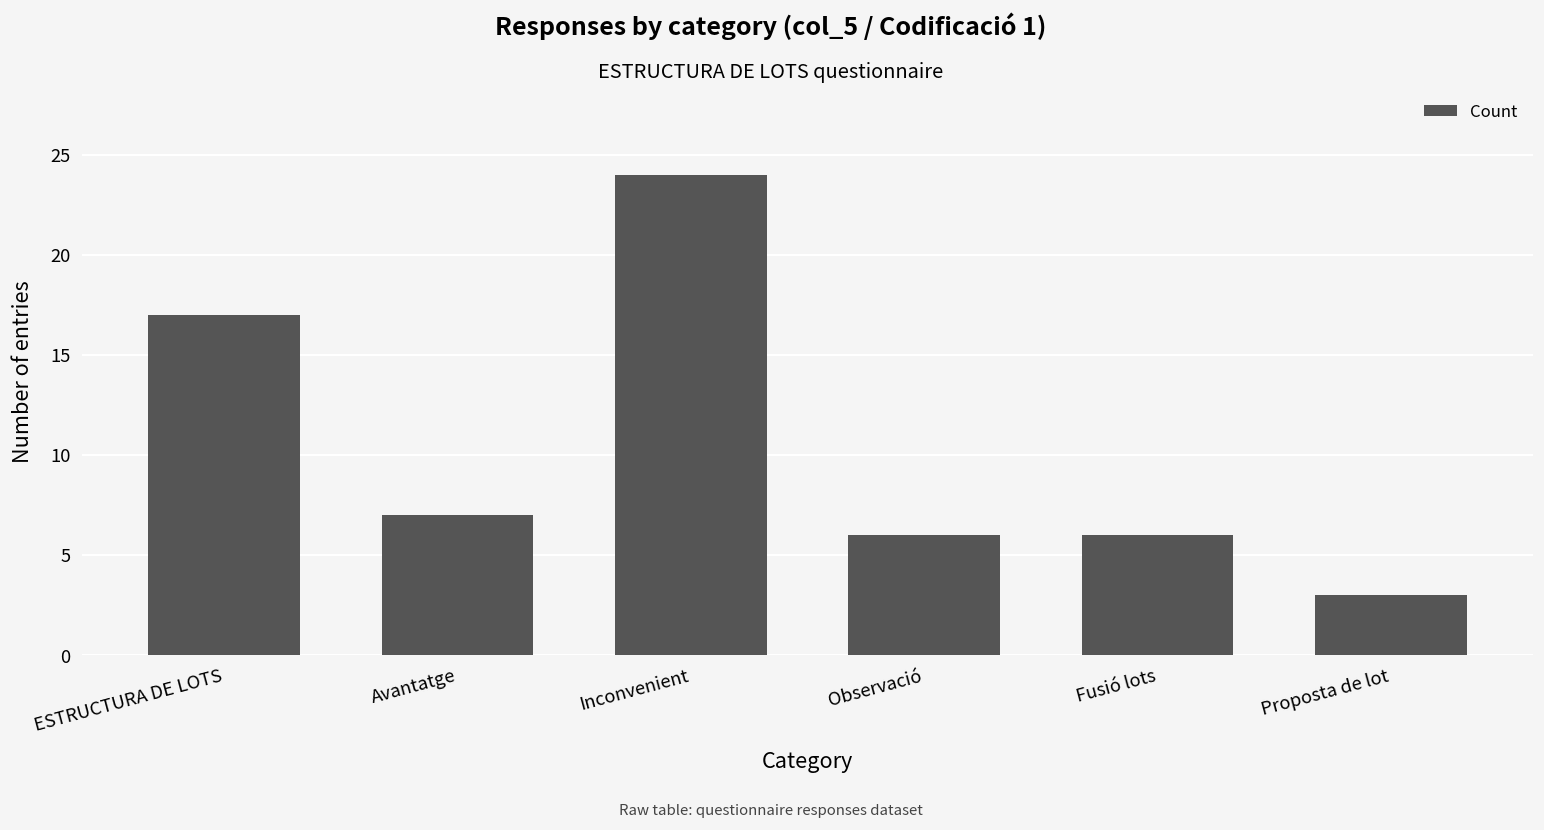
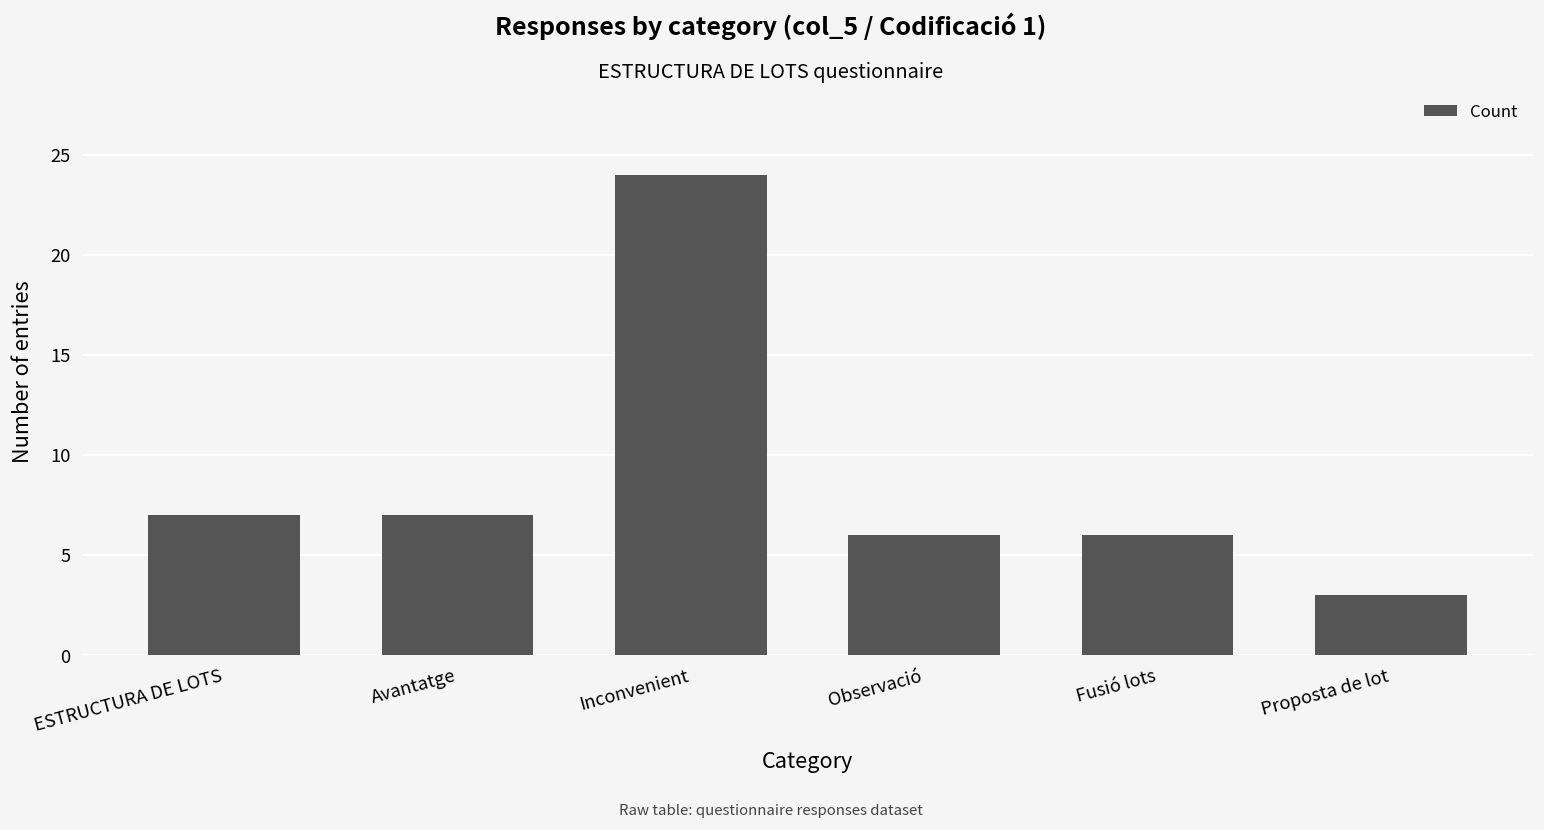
  {
-   "ESTRUCTURA DE LOTS": 17,
+   "ESTRUCTURA DE LOTS": 7,
    "Avantatge": 7,
    "Inconvenient": 24,
    "Observació": 6,
    "Fusió lots": 6,
    "Proposta de lot": 3
  }
